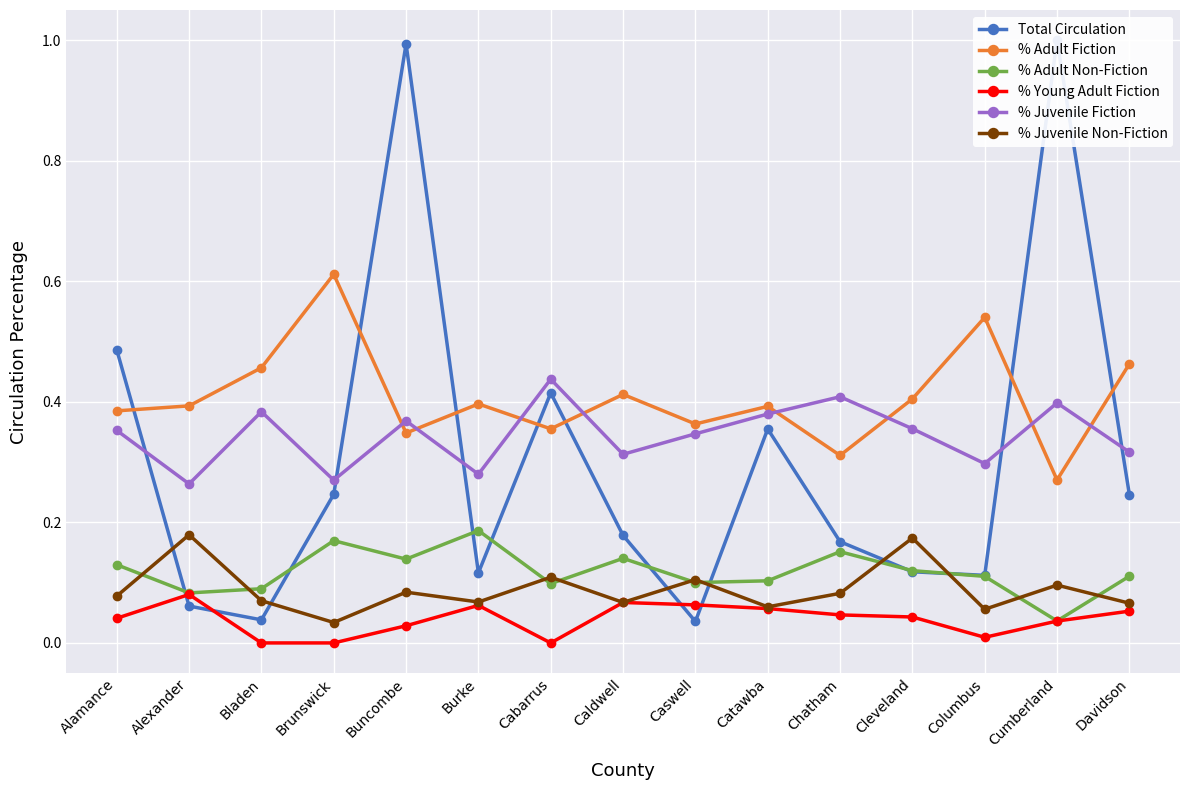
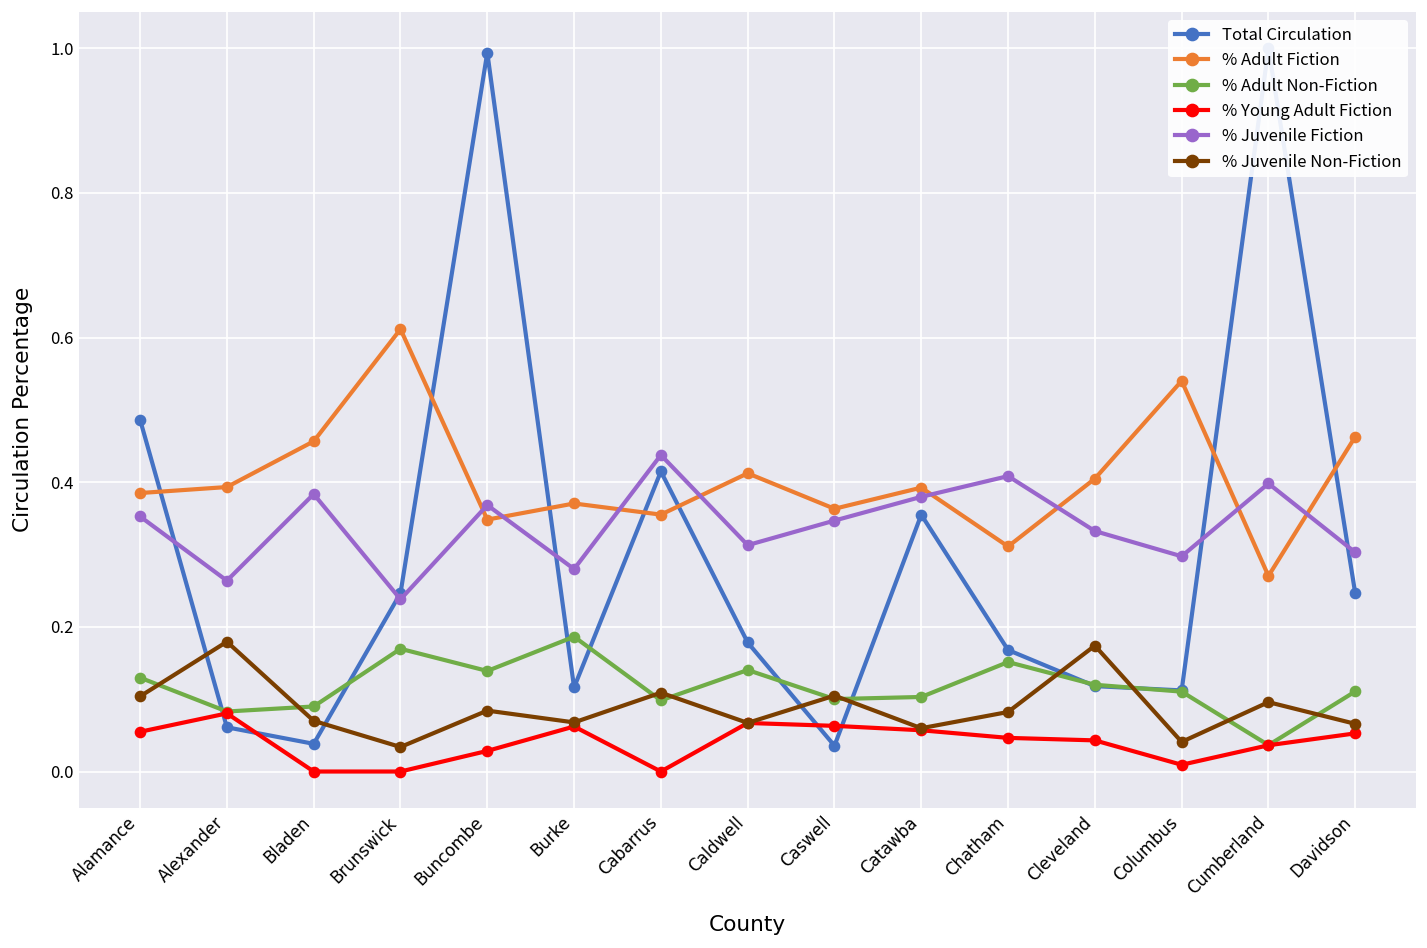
  {
    "Total Circulation": {
      "Alamance": 0.49,
      "Alexander": 0.06,
      "Bladen": 0.04,
      "Brunswick": 0.25,
      "Buncombe": 0.99,
      "Burke": 0.12,
      "Cabarrus": 0.41,
      "Caldwell": 0.18,
      "Caswell": 0.04,
      "Catawba": 0.35,
      "Chatham": 0.17,
      "Davidson": 0.25
    },
    "% Adult Fiction": {
      "Alamance": 0.38,
      "Alexander": 0.39,
      "Bladen": 0.46,
      "Brunswick": 0.61,
      "Buncombe": 0.35,
-     "Burke": 0.40,
+     "Burke": 0.37,
      "Cabarrus": 0.36,
      "Caldwell": 0.41,
      "Caswell": 0.36,
      "Catawba": 0.39,
      "Chatham": 0.31,
      "Cleveland": 0.40,
      "Columbus": 0.54,
      "Cumberland": 0.27,
      "Davidson": 0.46
    },
    "% Adult Non-Fiction": {
      "Alamance": 0.13,
      "Bladen": 0.09,
      "Brunswick": 0.17,
      "Buncombe": 0.14,
      "Burke": 0.19,
      "Cabarrus": 0.10,
      "Caldwell": 0.14,
      "Caswell": 0.10,
      "Catawba": 0.10,
      "Chatham": 0.15,
      "Davidson": 0.11
    },
    "% Young Adult Fiction": {
-     "Alamance": 0.04,
+     "Alamance": 0.05,
      "Bladen": 0.00,
      "Brunswick": 0.00,
      "Buncombe": 0.03,
      "Burke": 0.06,
      "Cabarrus": 0.00,
      "Caswell": 0.06,
      "Chatham": 0.05,
      "Cleveland": 0.04,
      "Columbus": 0.01,
      "Davidson": 0.05
    },
    "% Juvenile Fiction": {
      "Alamance": 0.35,
      "Alexander": 0.26,
      "Bladen": 0.38,
-     "Brunswick": 0.27,
+     "Brunswick": 0.24,
      "Buncombe": 0.37,
      "Burke": 0.28,
      "Cabarrus": 0.44,
      "Caldwell": 0.31,
      "Caswell": 0.35,
      "Catawba": 0.38,
      "Chatham": 0.41,
-     "Cleveland": 0.36,
+     "Cleveland": 0.33,
      "Columbus": 0.30,
      "Cumberland": 0.40,
-     "Davidson": 0.32
+     "Davidson": 0.30
    },
    "% Juvenile Non-Fiction": {
-     "Alamance": 0.08,
+     "Alamance": 0.10,
      "Alexander": 0.18,
      "Bladen": 0.07,
      "Brunswick": 0.03,
      "Buncombe": 0.08,
      "Burke": 0.07,
      "Cabarrus": 0.11,
      "Caswell": 0.10,
      "Chatham": 0.08,
      "Cleveland": 0.17,
-     "Columbus": 0.06,
+     "Columbus": 0.04,
      "Cumberland": 0.10,
      "Davidson": 0.07
    }
  }
